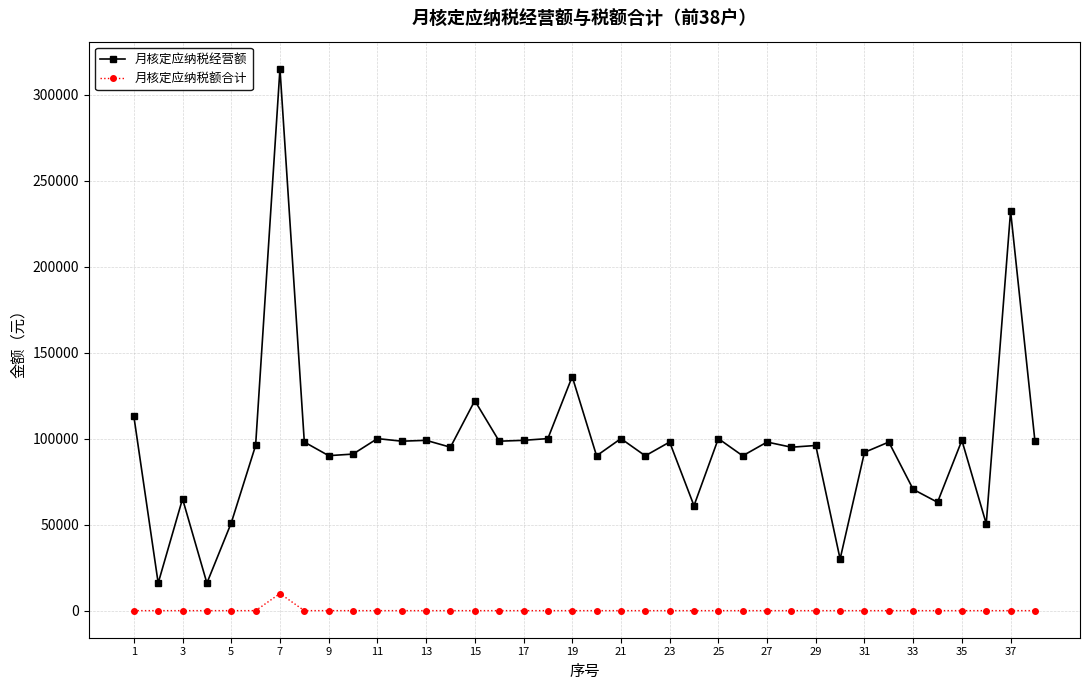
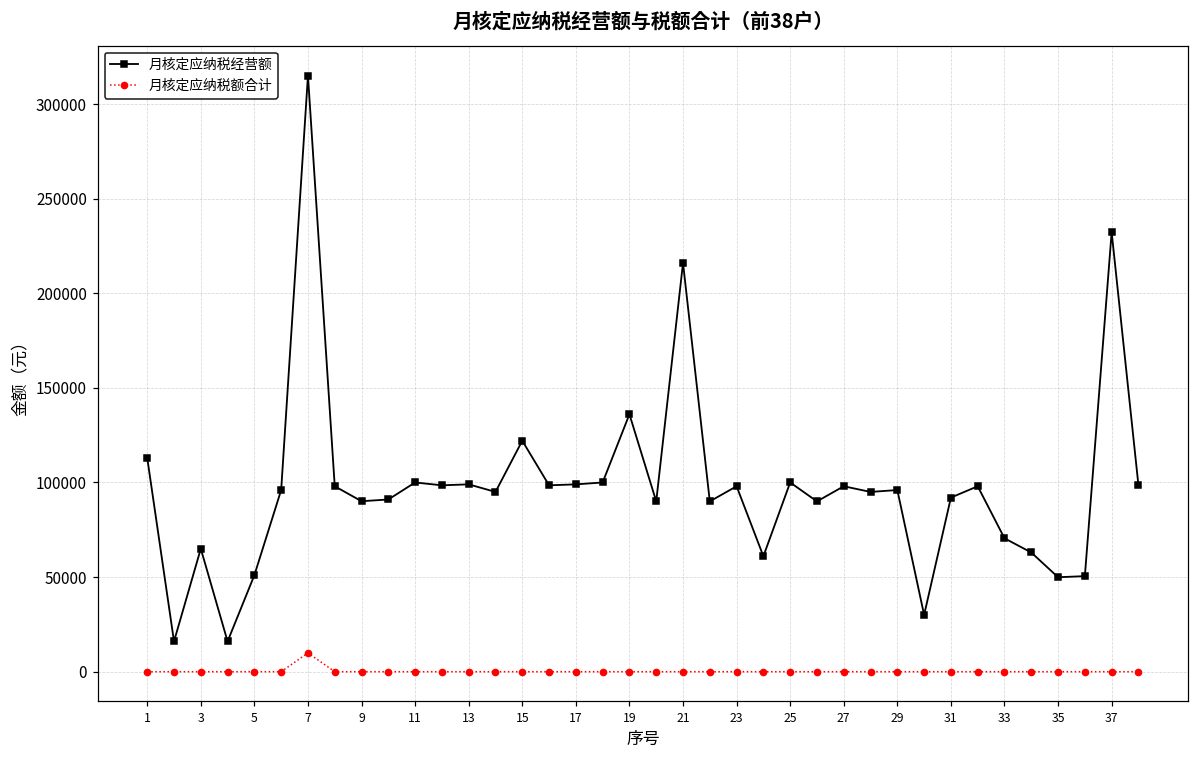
  {
    "月核定应纳税经营额": {
      "1": 113000,
      "3": 65000,
      "5": 51000,
      "7": 315000,
      "9": 90000,
      "11": 100000,
      "13": 99000,
      "15": 122000,
      "17": 99000,
      "19": 136000,
-     "21": 100000,
+     "21": 216000,
      "23": 98000,
      "25": 100000,
      "27": 98000,
      "29": 96000,
      "31": 92000,
      "33": 71000,
-     "35": 99000,
+     "35": 50000,
      "37": 232000
    },
    "月核定应纳税额合计": {
      "1": 0,
      "3": 0,
      "5": 0,
      "7": 10000,
      "9": 0,
      "11": 0,
      "13": 0,
      "15": 0,
      "17": 0,
      "19": 0,
      "21": 0,
      "23": 0,
      "25": 0,
      "27": 0,
      "29": 0,
      "31": 0,
      "33": 0,
      "35": 0,
      "37": 0
    }
  }
